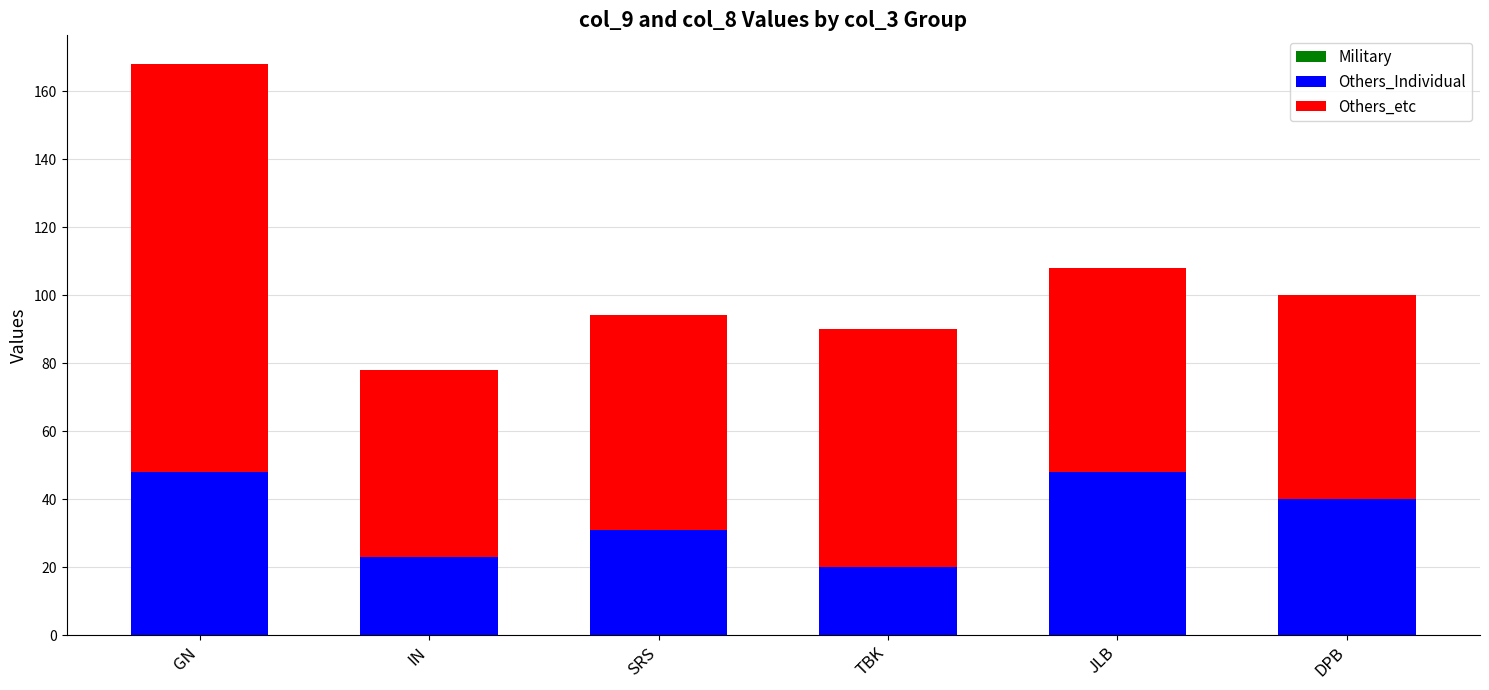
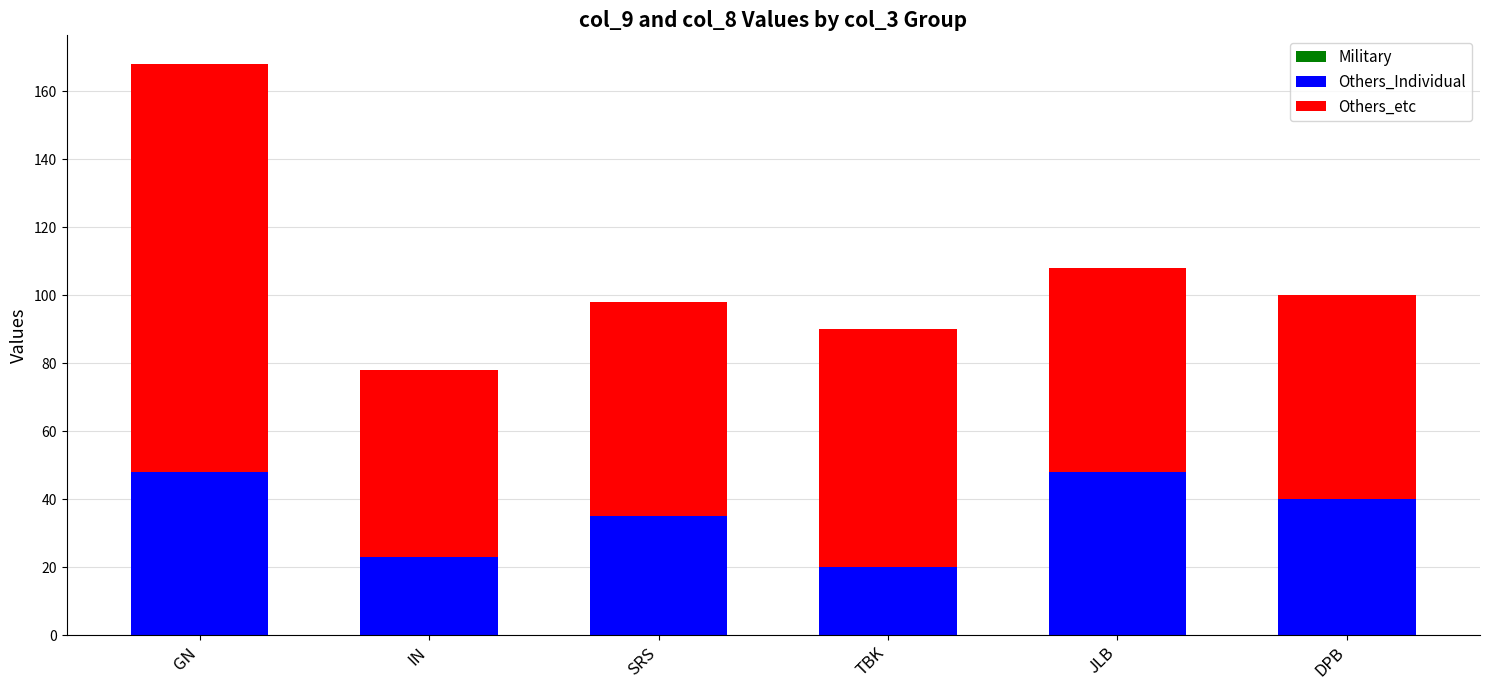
  {
    "Military": {
      "GN": 0,
      "IN": 0,
      "SRS": 0,
      "TBK": 0,
      "JLB": 0,
      "DPB": 0
    },
    "Others_Individual": {
      "GN": 48,
      "IN": 23,
-     "SRS": 31,
+     "SRS": 35,
      "TBK": 20,
      "JLB": 48,
      "DPB": 40
    },
    "Others_etc": {
      "GN": 120,
      "IN": 55,
      "SRS": 63,
      "TBK": 70,
      "JLB": 60,
      "DPB": 60
    }
  }
